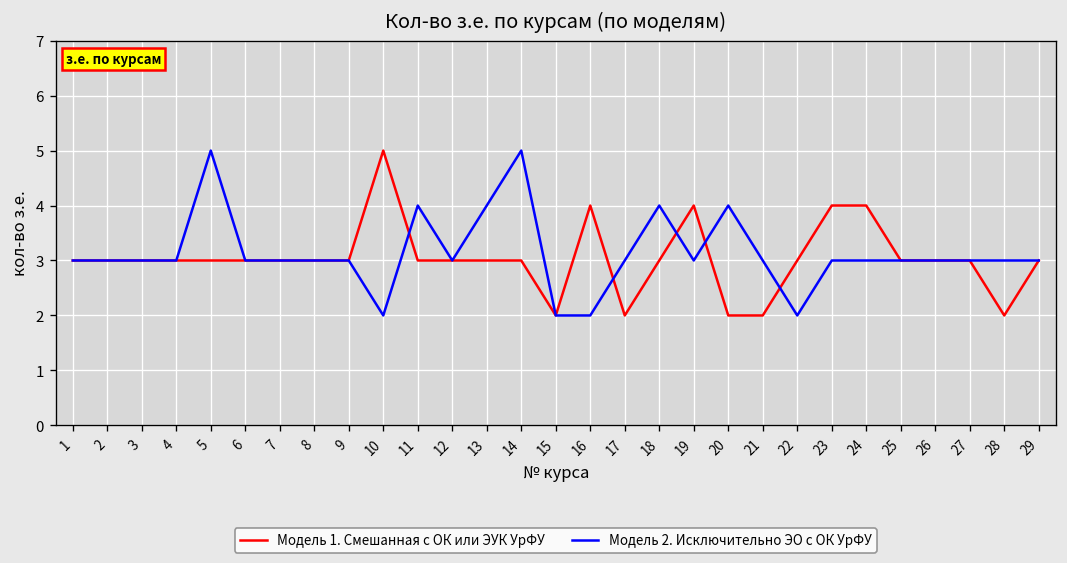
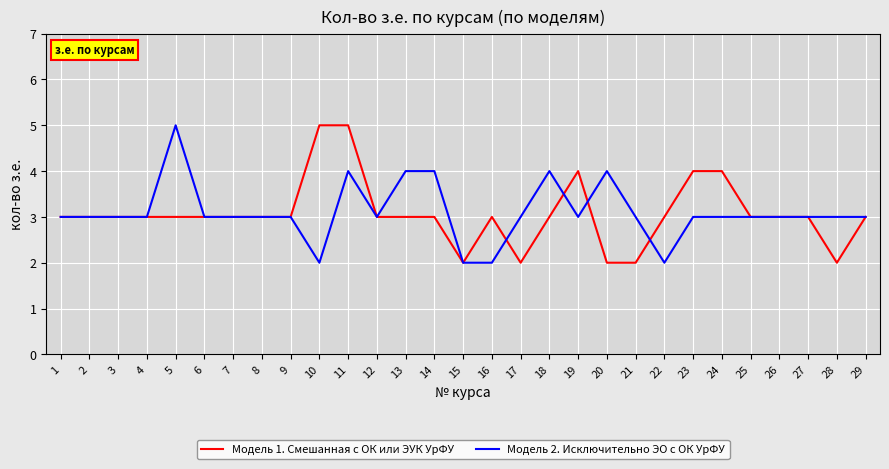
  {
    "Модель 1. Смешанная с ОК или ЭУК УрФУ": {
      "5": 3,
      "10": 5,
-     "11": 3,
+     "11": 5,
      "13": 3,
      "14": 3,
-     "16": 4,
+     "16": 3,
      "17": 2,
      "18": 3,
      "19": 4,
      "20": 2,
      "21": 2,
      "22": 3,
      "23": 4,
      "24": 4,
      "28": 2
    },
    "Модель 2. Исключительно ЭО с ОК УрФУ": {
      "5": 5,
      "10": 2,
      "11": 4,
      "13": 4,
-     "14": 5,
+     "14": 4,
      "16": 2,
      "17": 3,
      "18": 4,
      "19": 3,
      "20": 4,
      "21": 3,
      "22": 2,
      "23": 3,
      "24": 3,
      "28": 3
    }
  }
